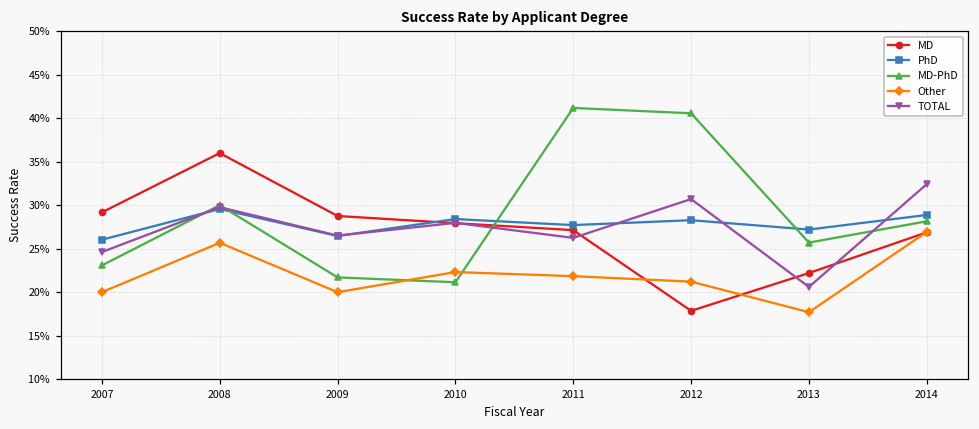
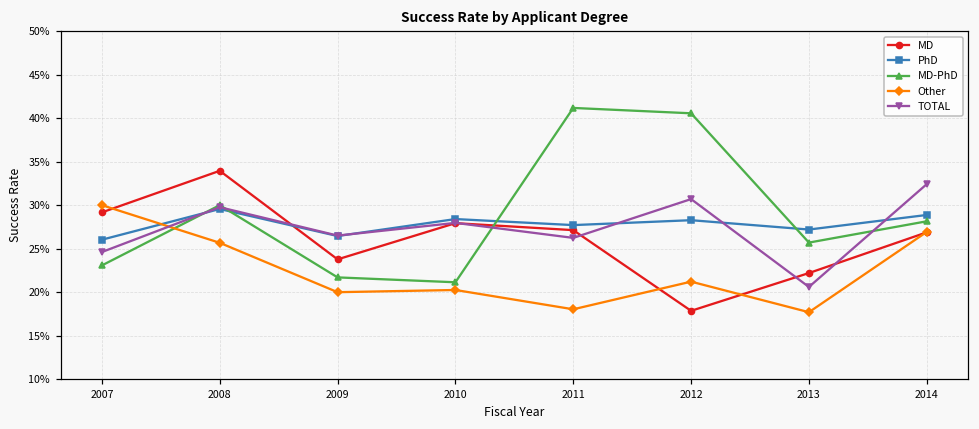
  {
    "MD": {
      "2007": "29%",
-     "2008": "36%",
-     "2009": "29%",
+     "2008": "34%",
+     "2009": "24%",
      "2011": "27%",
      "2012": "18%",
      "2013": "22%"
    },
    "PhD": {
      "2007": "26%",
      "2010": "28%",
      "2011": "28%",
      "2012": "28%",
      "2013": "27%",
      "2014": "29%"
    },
    "MD-PhD": {
      "2007": "23%",
      "2009": "22%",
      "2010": "21%",
      "2011": "41%",
      "2012": "41%",
      "2013": "26%",
      "2014": "28%"
    },
    "Other": {
-     "2007": "20%",
+     "2007": "30%",
      "2008": "26%",
      "2009": "20%",
-     "2010": "22%",
-     "2011": "22%",
+     "2010": "20%",
+     "2011": "18%",
      "2012": "21%",
      "2013": "18%"
    },
    "TOTAL": {
      "2007": "25%",
      "2011": "26%",
      "2012": "31%",
      "2013": "21%",
      "2014": "32%"
    }
  }
